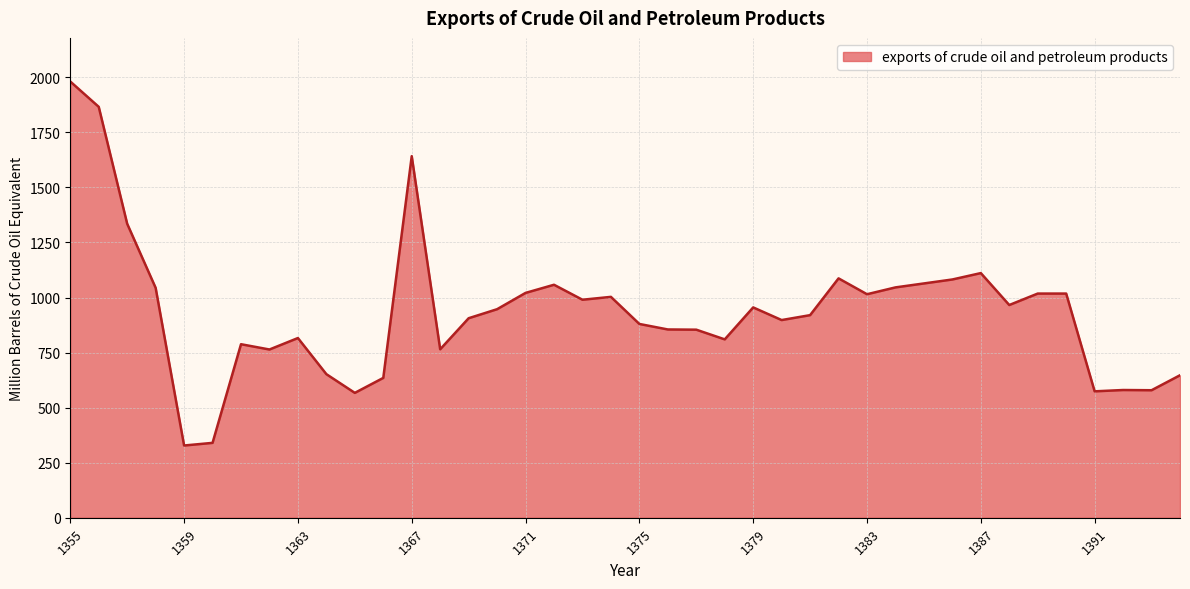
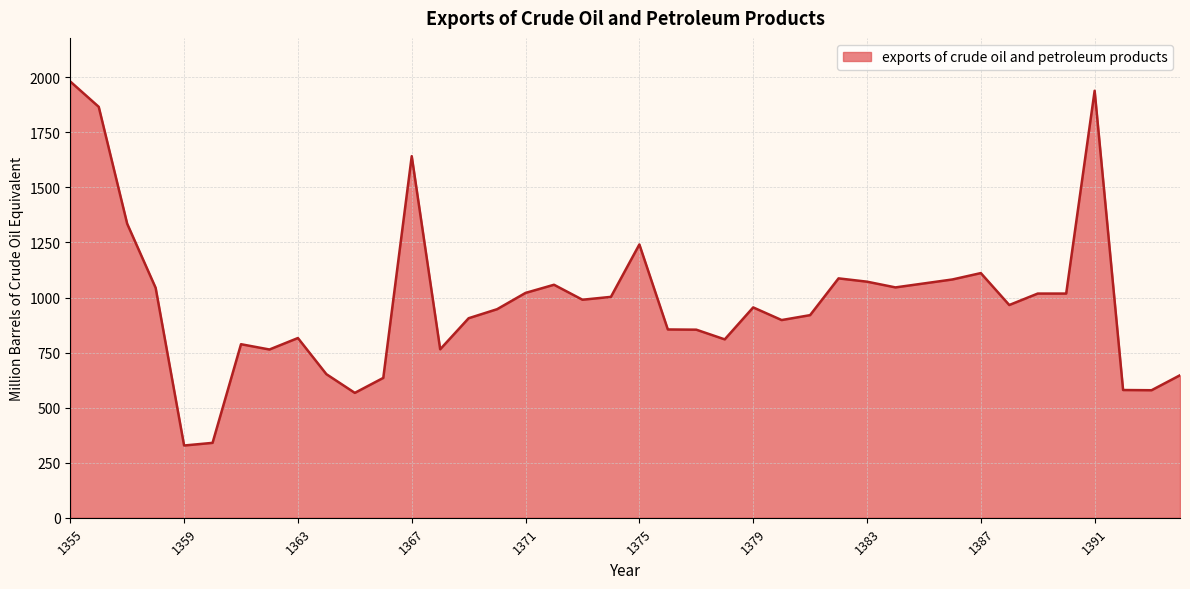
  {
    "1355": 1980,
    "1359": 330,
    "1363": 820,
    "1367": 1640,
    "1371": 1020,
-   "1375": 880,
+   "1375": 1240,
    "1379": 960,
-   "1383": 1020,
+   "1383": 1070,
    "1387": 1110,
-   "1391": 570
+   "1391": 1940
  }
